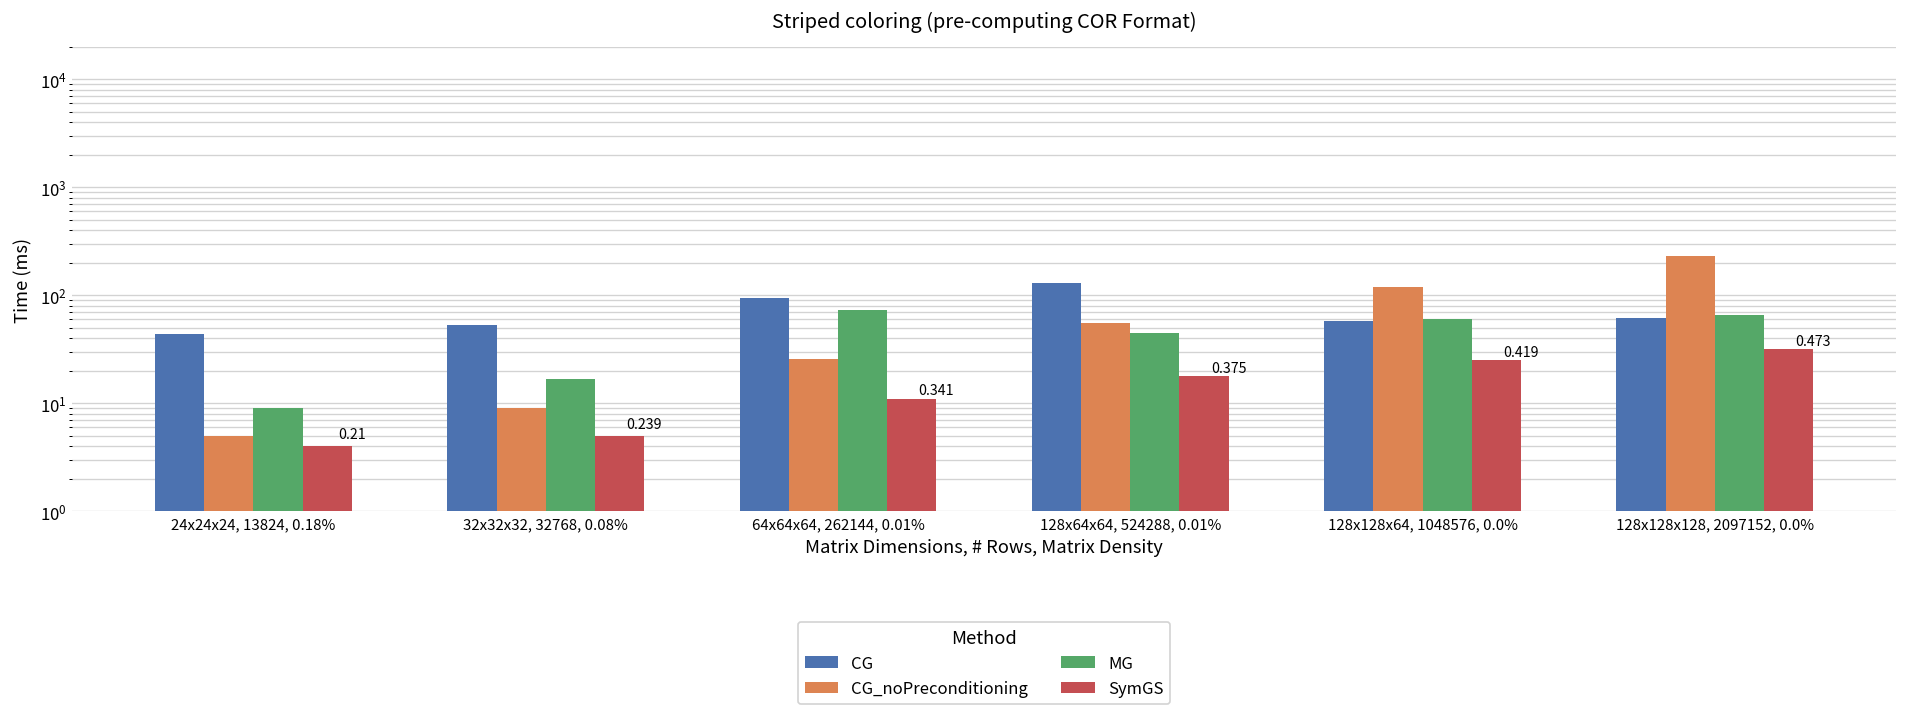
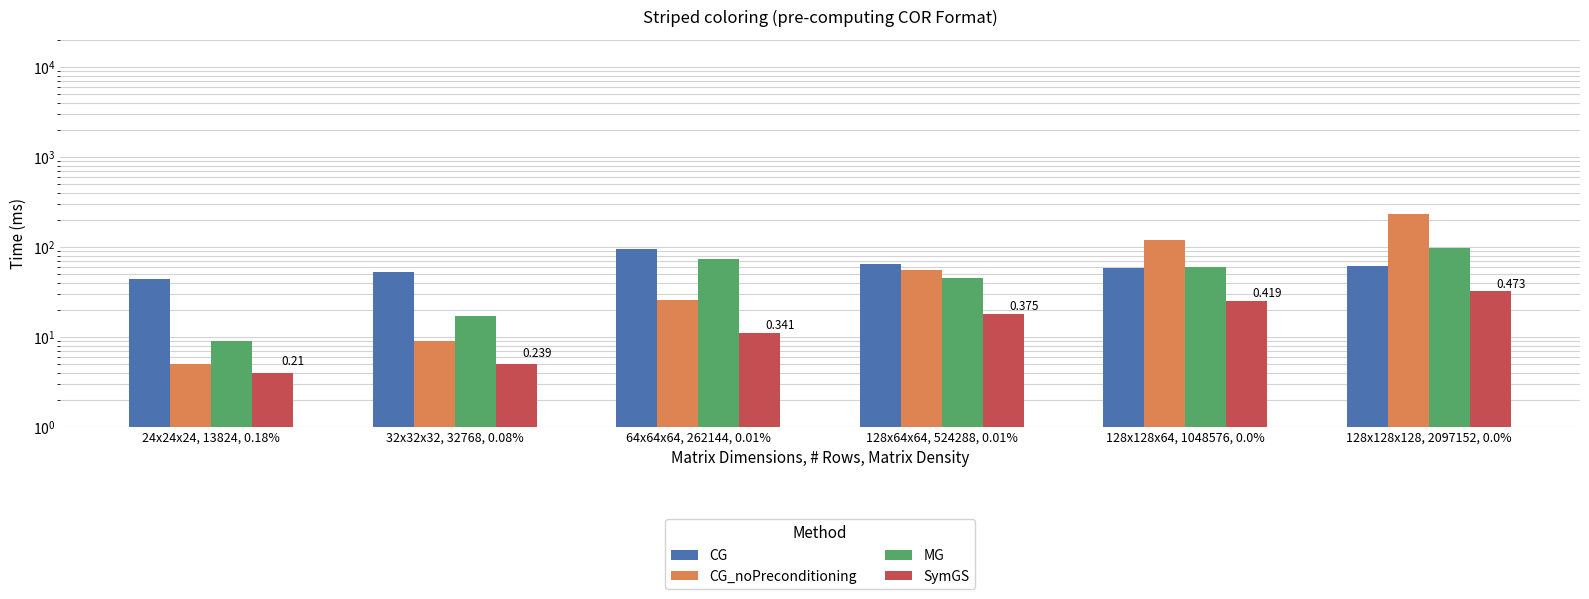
  {
    "CG": {
      "24x24x24, 13824, 0.18%": 40,
      "32x32x32, 32768, 0.08%": 50,
      "64x64x64, 262144, 0.01%": 90,
-     "128x64x64, 524288, 0.01%": 130,
+     "128x64x64, 524288, 0.01%": 70,
      "128x128x64, 1048576, 0.0%": 60,
      "128x128x128, 2097152, 0.0%": 60
    },
    "MG": {
      "24x24x24, 13824, 0.18%": 9,
      "32x32x32, 32768, 0.08%": 17,
      "64x64x64, 262144, 0.01%": 70,
      "128x64x64, 524288, 0.01%": 50,
      "128x128x64, 1048576, 0.0%": 60,
-     "128x128x128, 2097152, 0.0%": 70
+     "128x128x128, 2097152, 0.0%": 100
    }
  }
